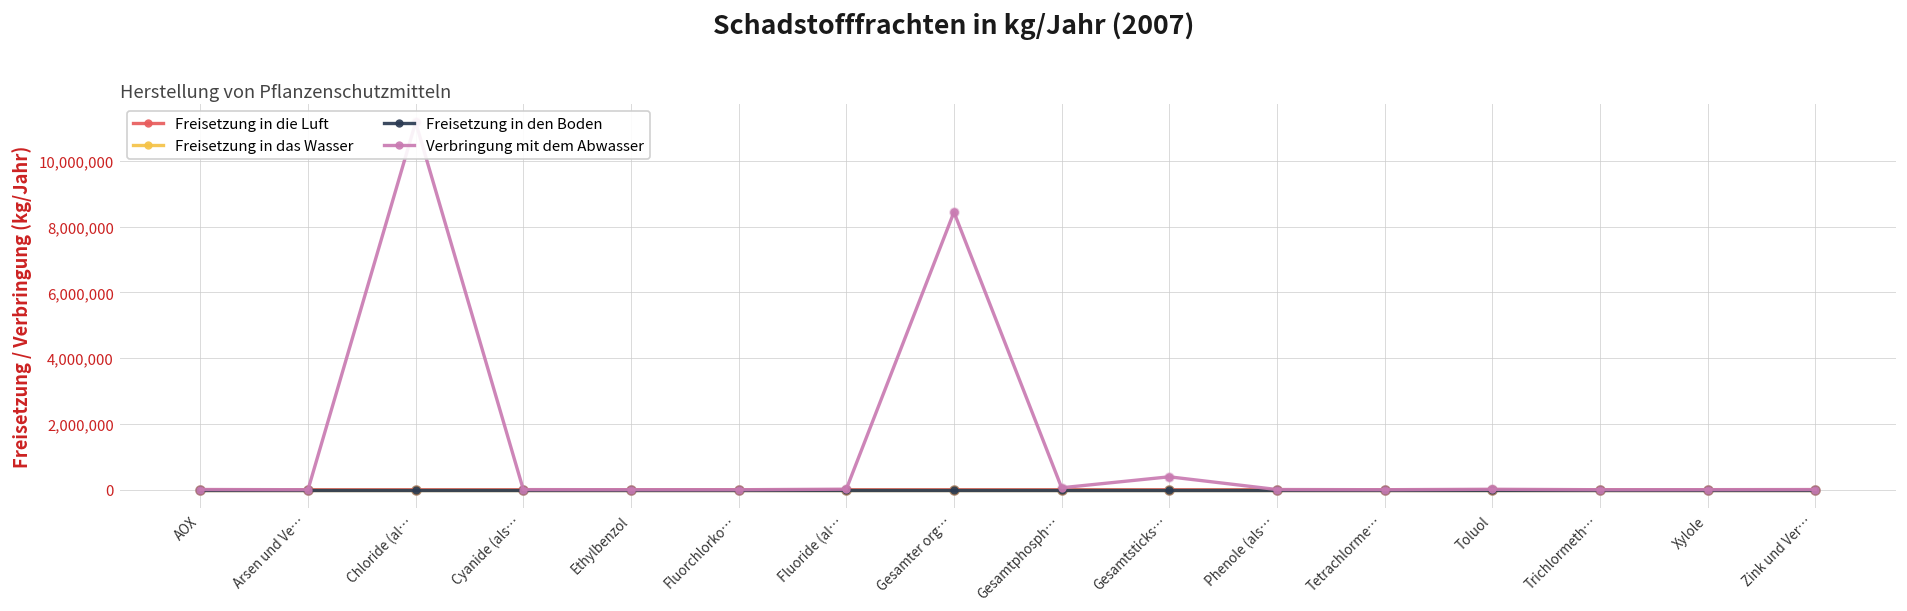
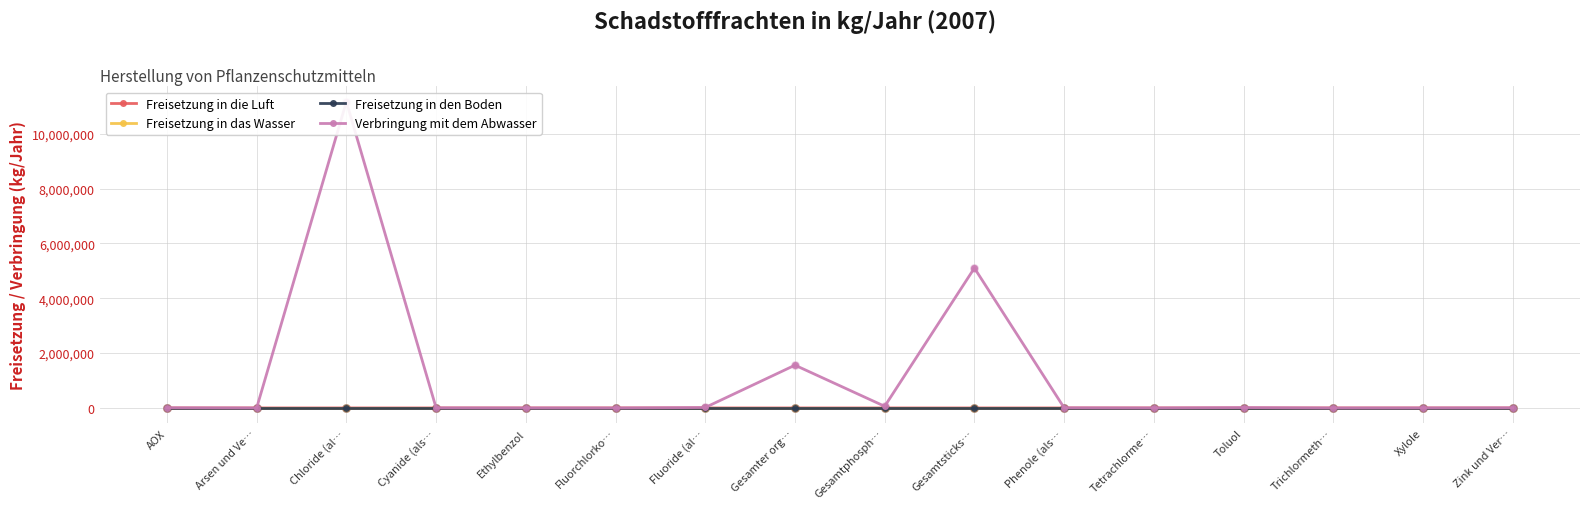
  {
    "Freisetzung in den Boden": {
      "Chloride (al…": "0",
      "Gesamter org…": "0",
      "Gesamtsticks…": "0"
    },
    "Verbringung mit dem Abwasser": {
-     "Gesamter org…": "8,400,000",
-     "Gesamtsticks…": "400,000"
+     "Gesamter org…": "1,600,000",
+     "Gesamtsticks…": "5,100,000"
    }
  }
